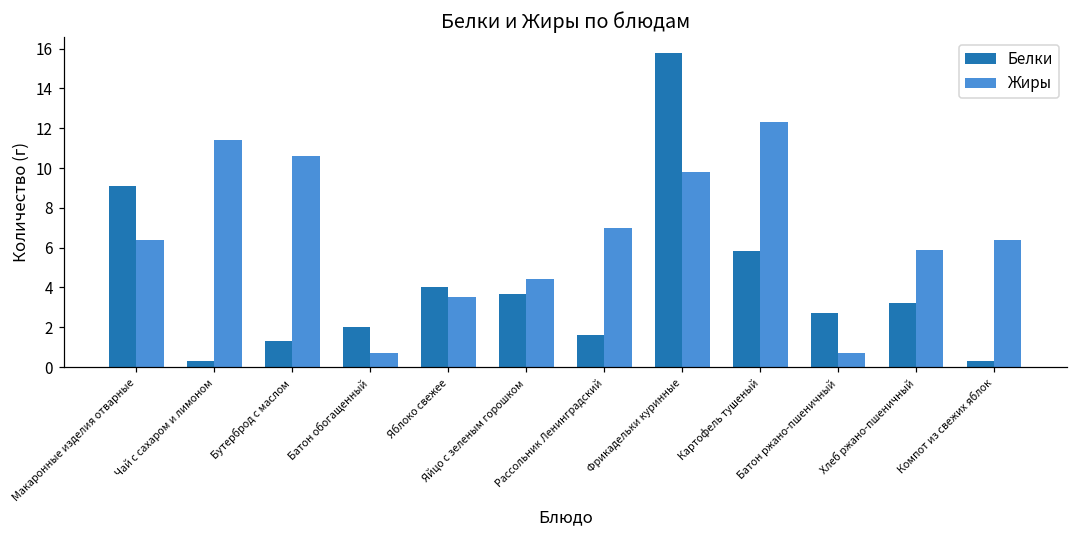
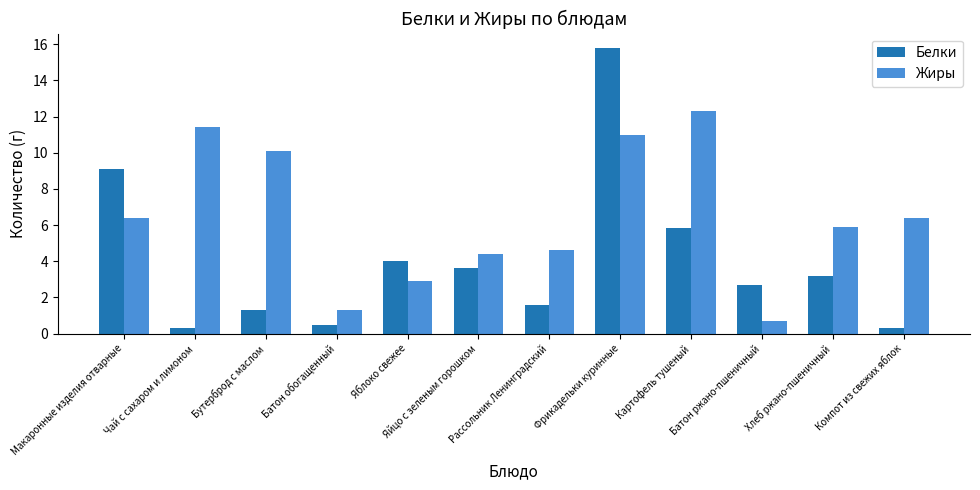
  {
    "Белки": {
      "Макаронные изделия отварные": 9.1,
      "Чай с сахаром и лимоном": 0.3,
      "Бутерброд с маслом": 1.3,
-     "Батон обогащенный": 2.0,
+     "Батон обогащенный": 0.5,
      "Яблоко свежее": 4.0,
      "Яйцо с зеленым горошком": 3.7,
      "Рассольник Ленинградский": 1.6,
      "Фрикадельки куринные": 15.8,
      "Картофель тушеный": 5.9,
      "Батон ржано-пшеничный": 2.7,
      "Хлеб ржано-пшеничный": 3.2,
      "Компот из свежих яблок": 0.3
    },
    "Жиры": {
      "Макаронные изделия отварные": 6.4,
      "Чай с сахаром и лимоном": 11.4,
-     "Бутерброд с маслом": 10.6,
-     "Батон обогащенный": 0.7,
-     "Яблоко свежее": 3.5,
+     "Бутерброд с маслом": 10.1,
+     "Батон обогащенный": 1.3,
+     "Яблоко свежее": 2.9,
      "Яйцо с зеленым горошком": 4.4,
-     "Рассольник Ленинградский": 7.0,
-     "Фрикадельки куринные": 9.8,
+     "Рассольник Ленинградский": 4.6,
+     "Фрикадельки куринные": 11.0,
      "Картофель тушеный": 12.3,
      "Батон ржано-пшеничный": 0.7,
      "Хлеб ржано-пшеничный": 5.9,
      "Компот из свежих яблок": 6.4
    }
  }
